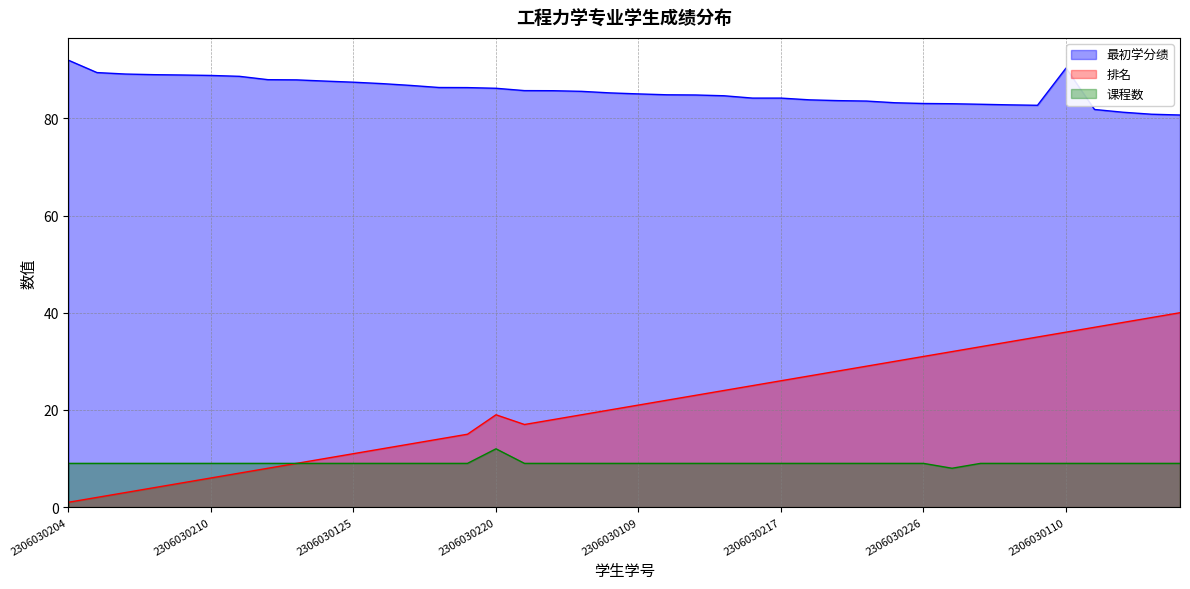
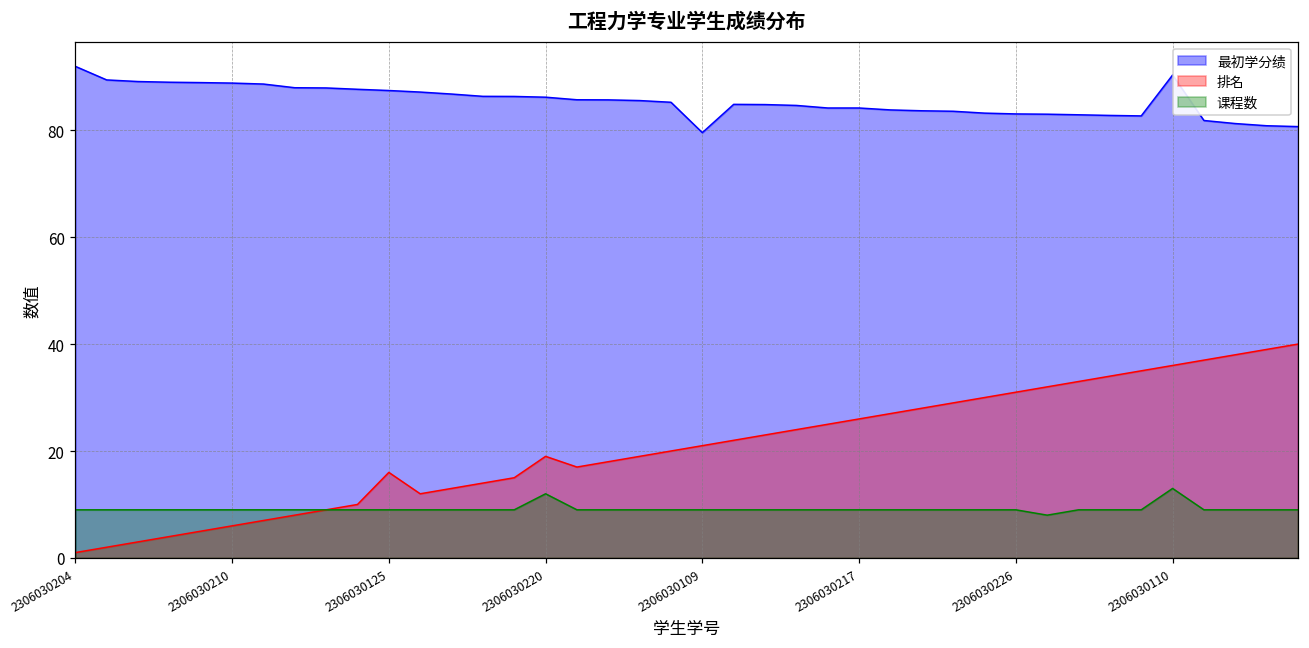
  {
    "最初学分绩": {
      "2306030204": 92,
      "2306030210": 89,
      "2306030125": 87,
      "2306030220": 86,
-     "2306030109": 85,
+     "2306030109": 80,
      "2306030217": 84,
      "2306030226": 83,
      "2306030110": 90
    },
    "排名": {
      "2306030204": 1,
      "2306030210": 6,
-     "2306030125": 11,
+     "2306030125": 16,
      "2306030220": 19,
      "2306030109": 21,
      "2306030217": 26,
      "2306030226": 31,
      "2306030110": 36
    },
    "课程数": {
      "2306030204": 9,
      "2306030210": 9,
      "2306030125": 9,
      "2306030220": 12,
      "2306030109": 9,
      "2306030217": 9,
      "2306030226": 9,
-     "2306030110": 9
+     "2306030110": 13
    }
  }
